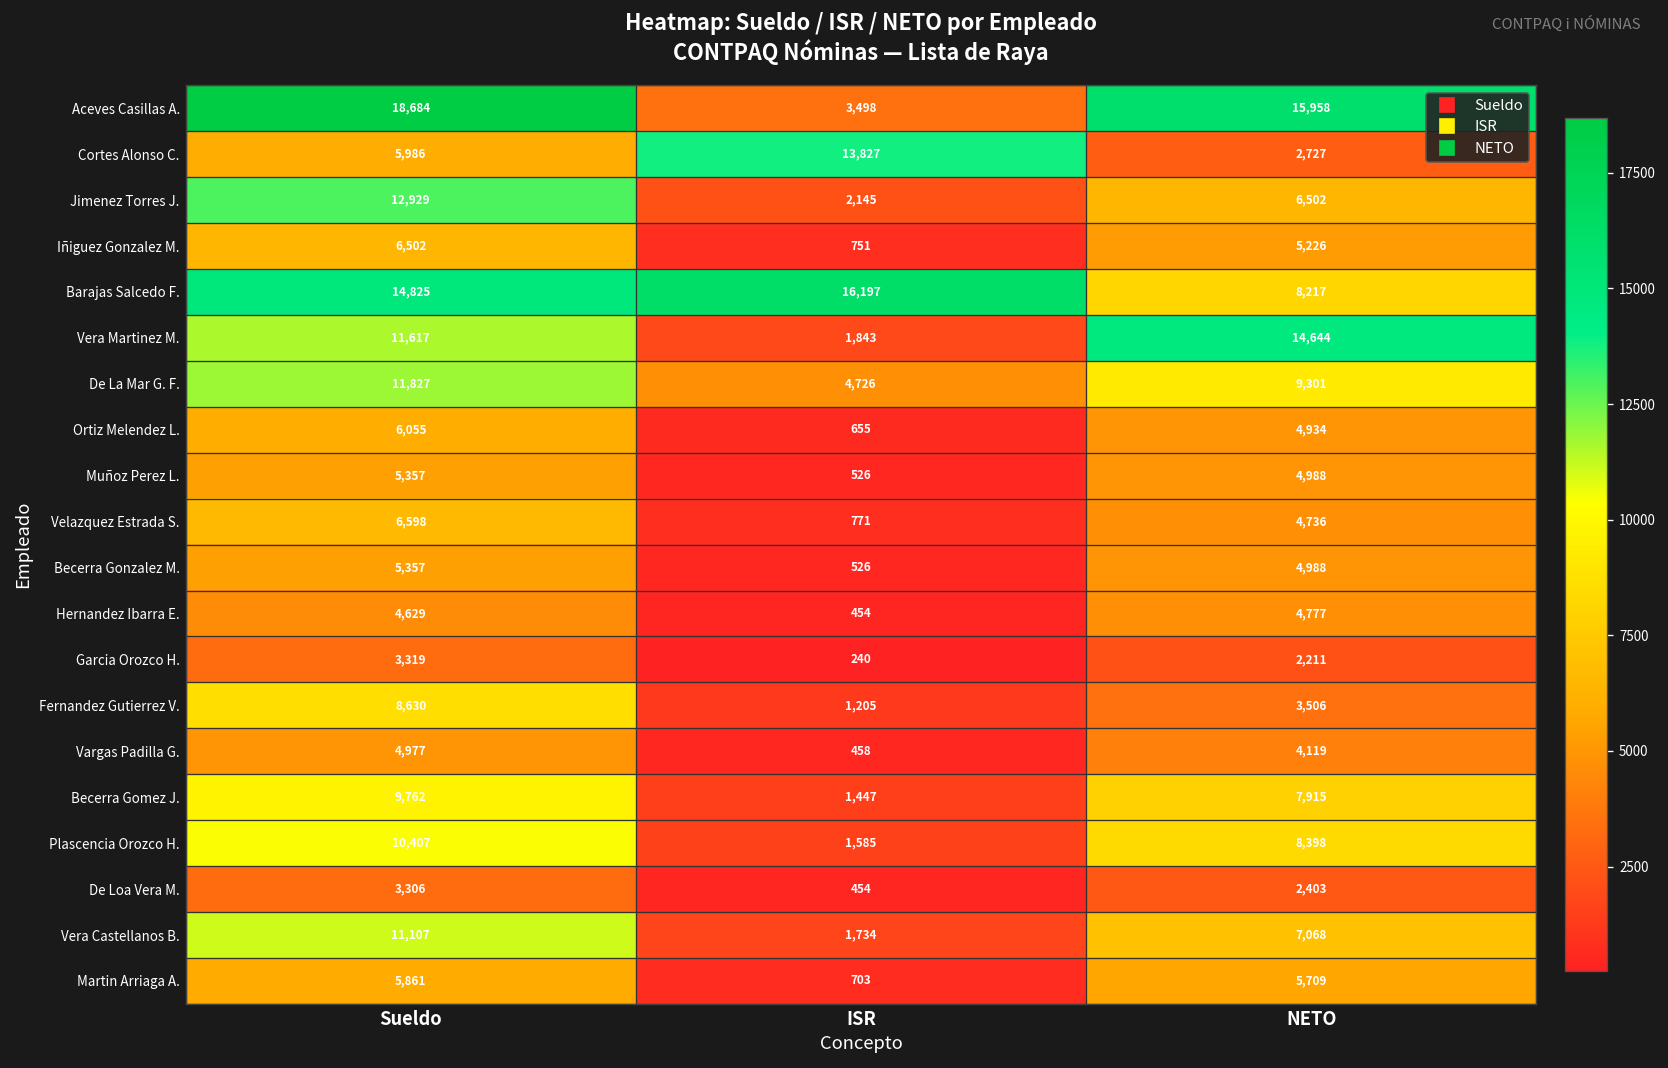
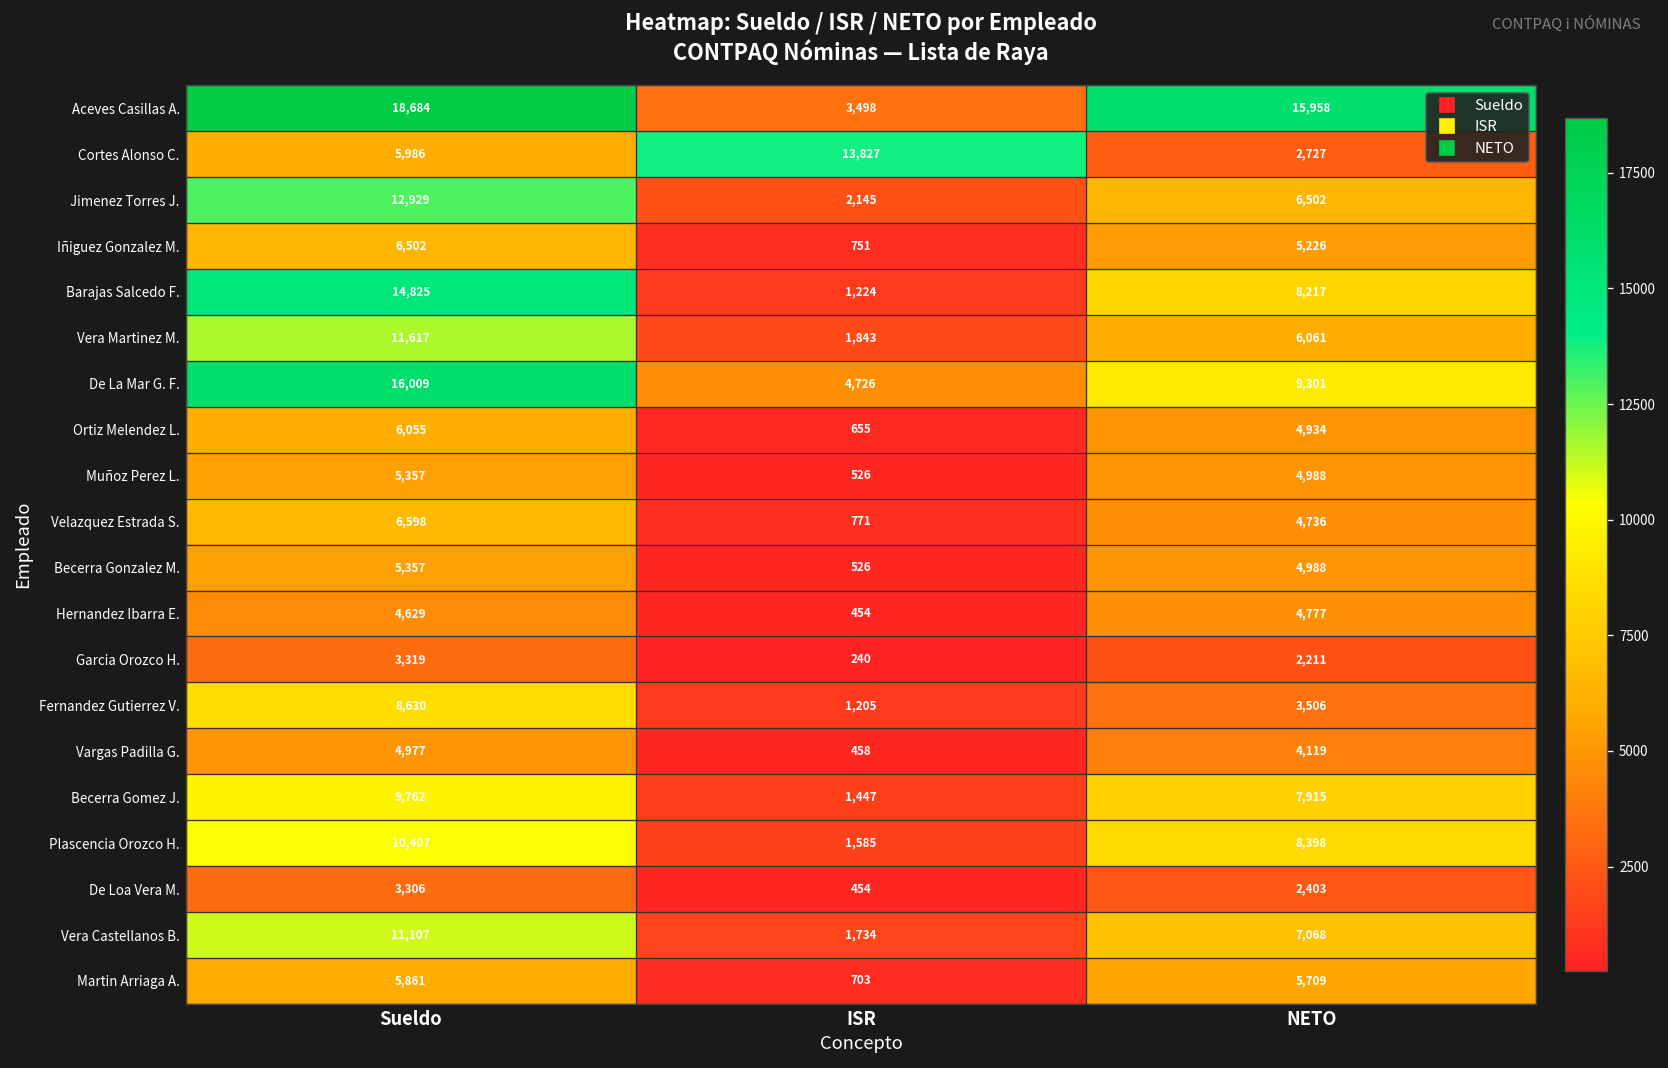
  {
    "Barajas Salcedo F.": {
-     "ISR": "16,197"
+     "ISR": "1,224"
    },
    "Vera Martinez M.": {
-     "NETO": "14,644"
+     "NETO": "6,061"
    },
    "De La Mar G. F.": {
-     "Sueldo": "11,827"
+     "Sueldo": "16,009"
    }
  }
